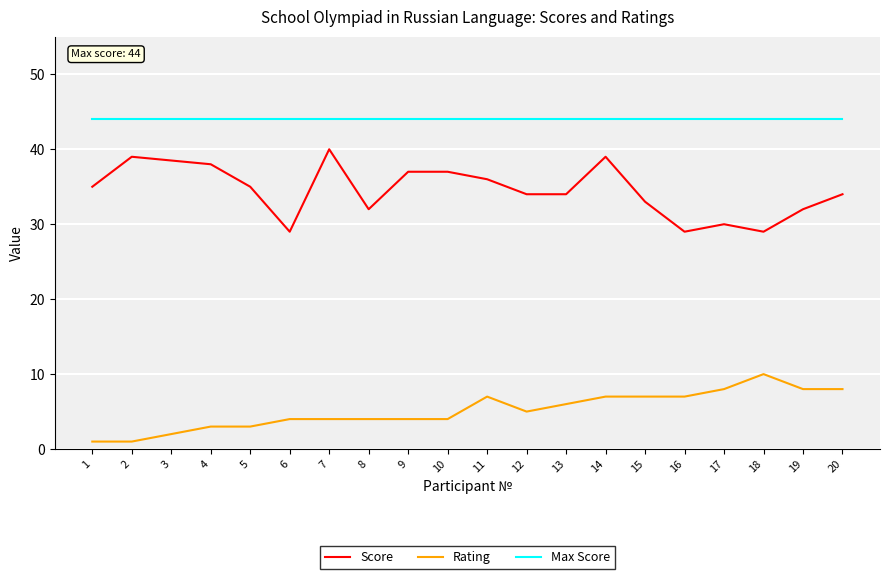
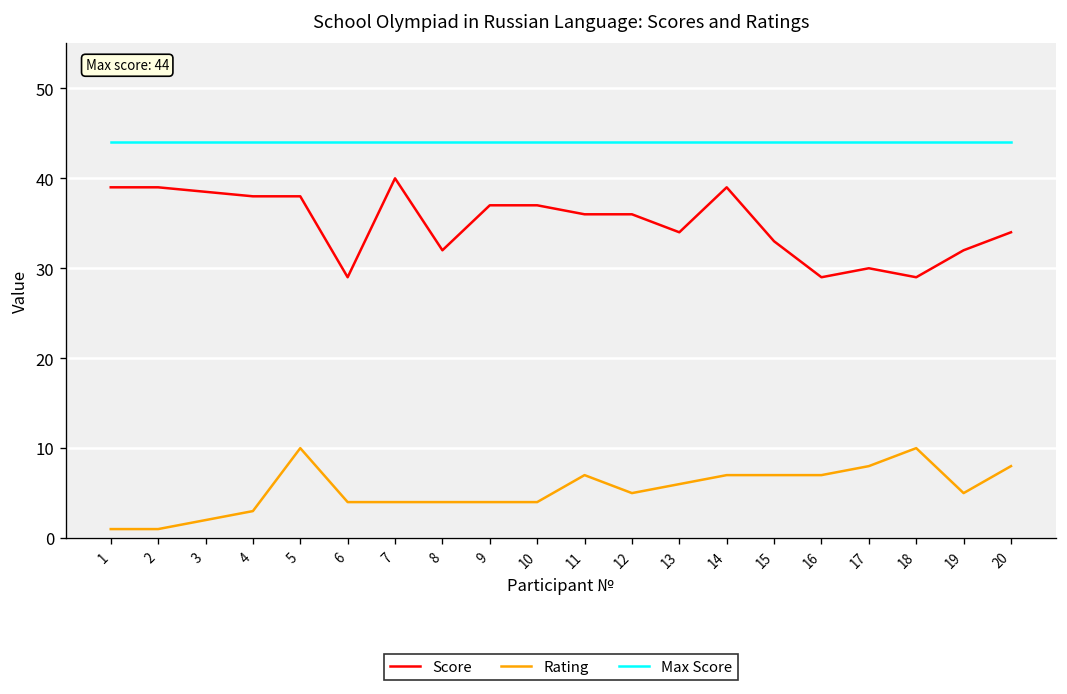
  {
    "Score": {
-     "1": 35,
+     "1": 39,
      "2": 39,
      "3": 39,
      "4": 38,
-     "5": 35,
+     "5": 38,
      "6": 29,
      "7": 40,
      "8": 32,
      "9": 37,
      "10": 37,
      "11": 36,
-     "12": 34,
+     "12": 36,
      "13": 34,
      "14": 39,
      "15": 33,
      "16": 29,
      "17": 30,
      "18": 29,
      "19": 32,
      "20": 34
    },
    "Rating": {
      "1": 1,
      "2": 1,
      "3": 2,
      "4": 3,
-     "5": 3,
+     "5": 10,
      "6": 4,
      "7": 4,
      "8": 4,
      "9": 4,
      "10": 4,
      "11": 7,
      "12": 5,
      "13": 6,
      "14": 7,
      "15": 7,
      "16": 7,
      "17": 8,
      "18": 10,
-     "19": 8,
+     "19": 5,
      "20": 8
    },
    "Max Score": {
      "1": 44,
      "2": 44,
      "3": 44,
      "4": 44,
      "5": 44,
      "6": 44,
      "7": 44,
      "8": 44,
      "9": 44,
      "10": 44,
      "11": 44,
      "12": 44,
      "13": 44,
      "14": 44,
      "15": 44,
      "16": 44,
      "17": 44,
      "18": 44,
      "19": 44,
      "20": 44
    }
  }
